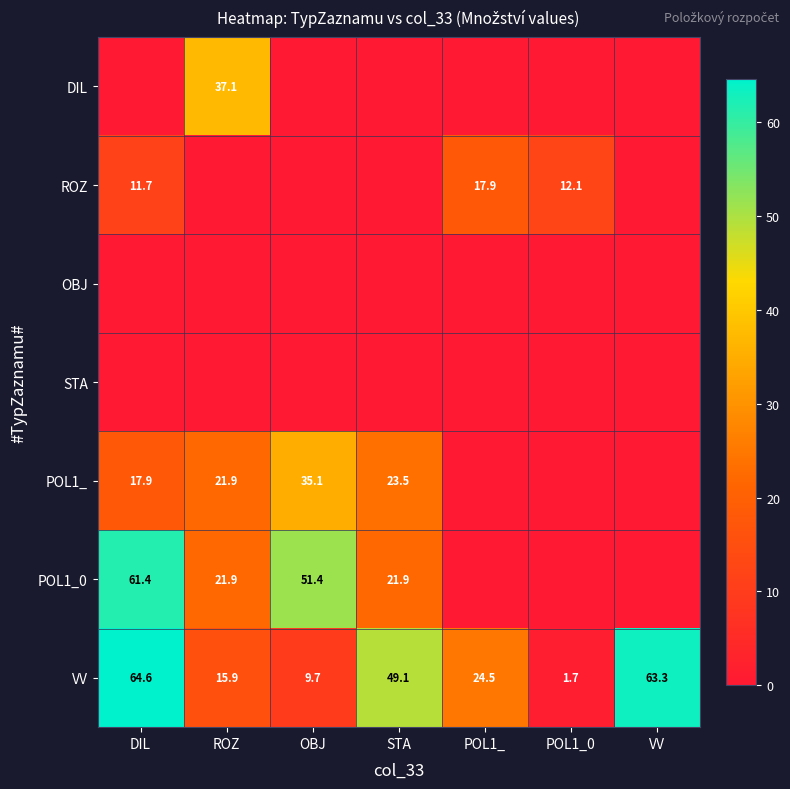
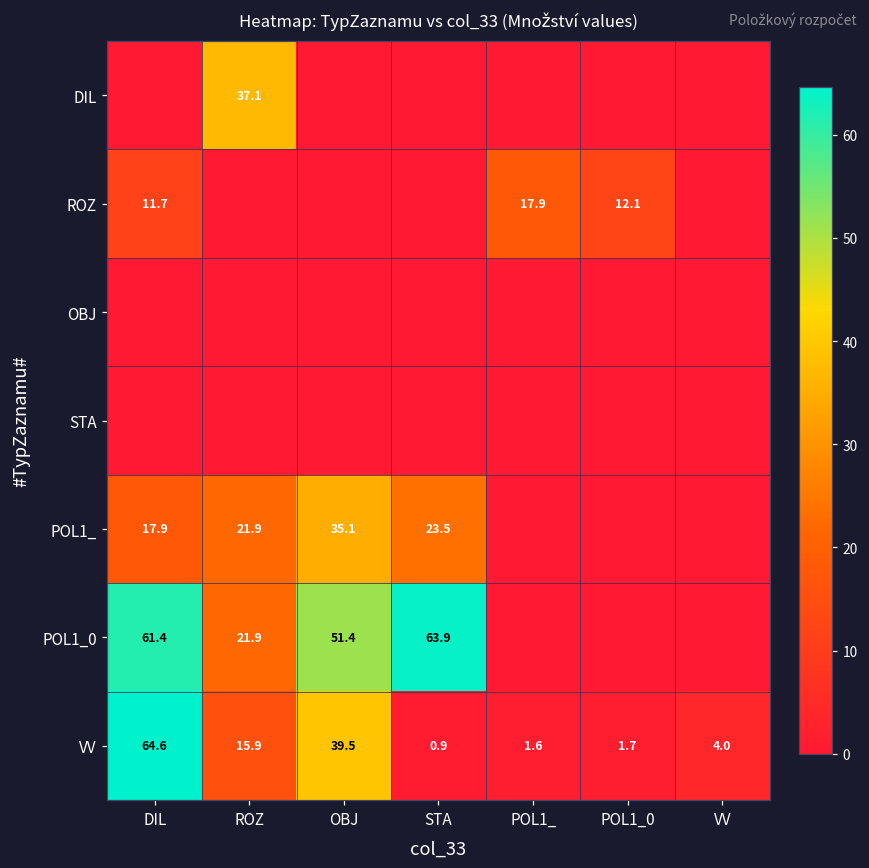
  {
    "DIL": {
      "ROZ": 37.1
    },
    "ROZ": {
      "DIL": 11.7,
      "POL1_": 17.9,
      "POL1_0": 12.1
    },
    "POL1_": {
      "DIL": 17.9,
      "ROZ": 21.9,
      "OBJ": 35.1,
      "STA": 23.5
    },
    "POL1_0": {
      "DIL": 61.4,
      "ROZ": 21.9,
      "OBJ": 51.4,
-     "STA": 21.9
+     "STA": 63.9
    },
    "VV": {
      "DIL": 64.6,
      "ROZ": 15.9,
-     "OBJ": 9.7,
-     "STA": 49.1,
-     "POL1_": 24.5,
+     "OBJ": 39.5,
+     "STA": 0.9,
+     "POL1_": 1.6,
      "POL1_0": 1.7,
-     "VV": 63.3
+     "VV": 4.0
    }
  }
